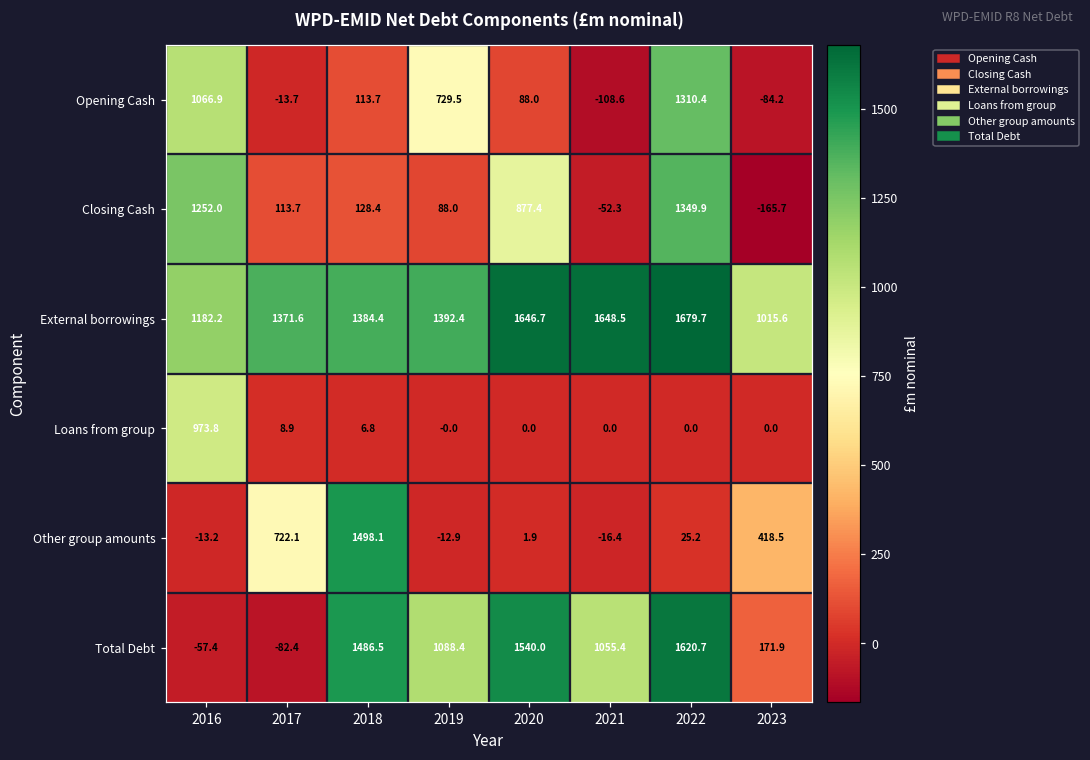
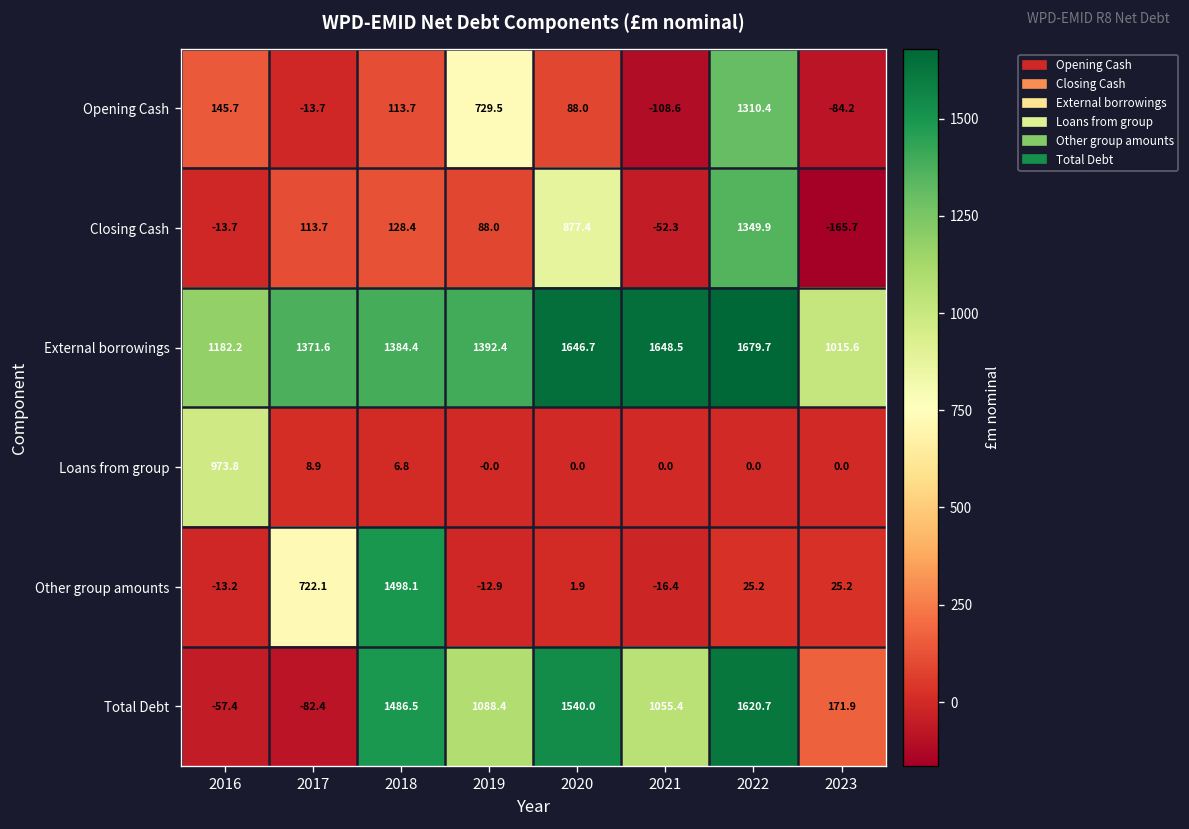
  {
    "Opening Cash": {
-     "2016": 1066.9,
+     "2016": 145.7,
      "2017": -13.7,
      "2018": 113.7,
      "2019": 729.5,
      "2020": 88.0,
      "2021": -108.6,
      "2022": 1310.4,
      "2023": -84.2
    },
    "Closing Cash": {
-     "2016": 1252.0,
+     "2016": -13.7,
      "2017": 113.7,
      "2018": 128.4,
      "2019": 88.0,
      "2020": 877.4,
      "2021": -52.3,
      "2022": 1349.9,
      "2023": -165.7
    },
    "External borrowings": {
      "2016": 1182.2,
      "2017": 1371.6,
      "2018": 1384.4,
      "2019": 1392.4,
      "2020": 1646.7,
      "2021": 1648.5,
      "2022": 1679.7,
      "2023": 1015.6
    },
    "Loans from group": {
      "2016": 973.8,
      "2017": 8.9,
      "2018": 6.8,
      "2019": -0.0,
      "2020": 0.0,
      "2021": 0.0,
      "2022": 0.0,
      "2023": 0.0
    },
    "Other group amounts": {
      "2016": -13.2,
      "2017": 722.1,
      "2018": 1498.1,
      "2019": -12.9,
      "2020": 1.9,
      "2021": -16.4,
      "2022": 25.2,
-     "2023": 418.5
+     "2023": 25.2
    },
    "Total Debt": {
      "2016": -57.4,
      "2017": -82.4,
      "2018": 1486.5,
      "2019": 1088.4,
      "2020": 1540.0,
      "2021": 1055.4,
      "2022": 1620.7,
      "2023": 171.9
    }
  }
